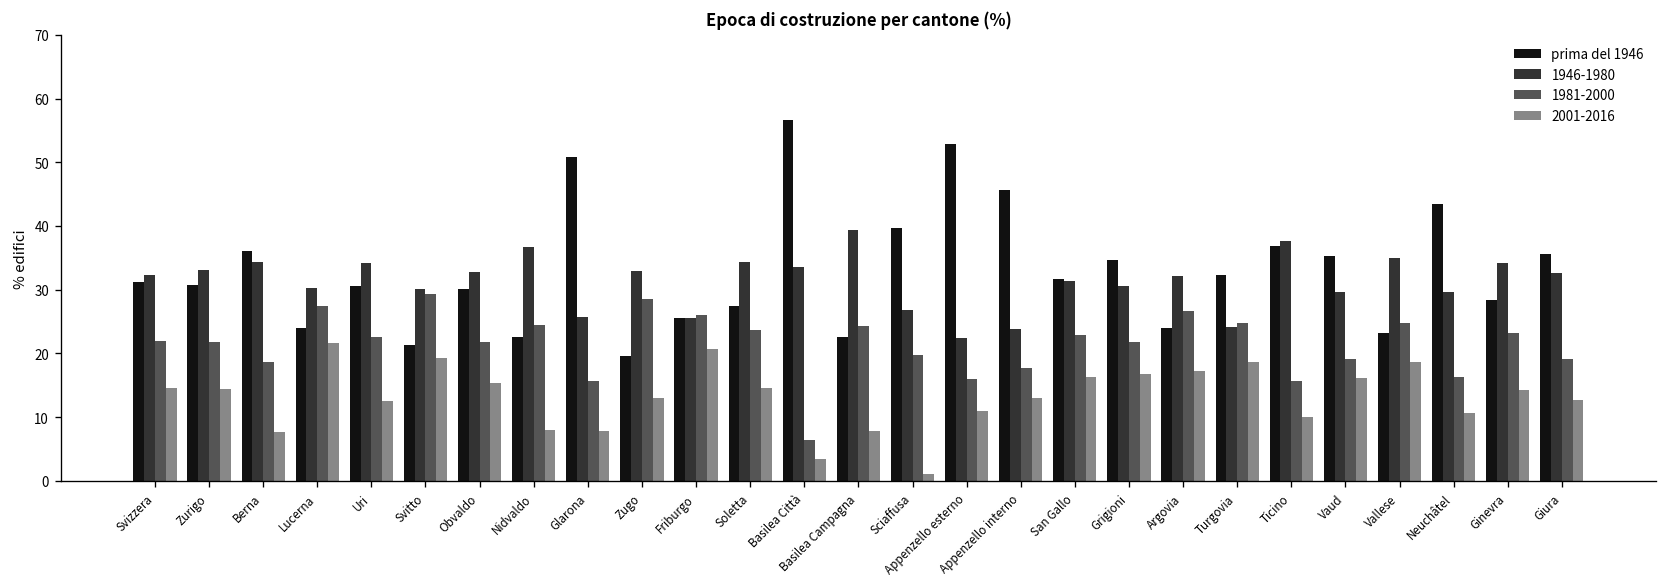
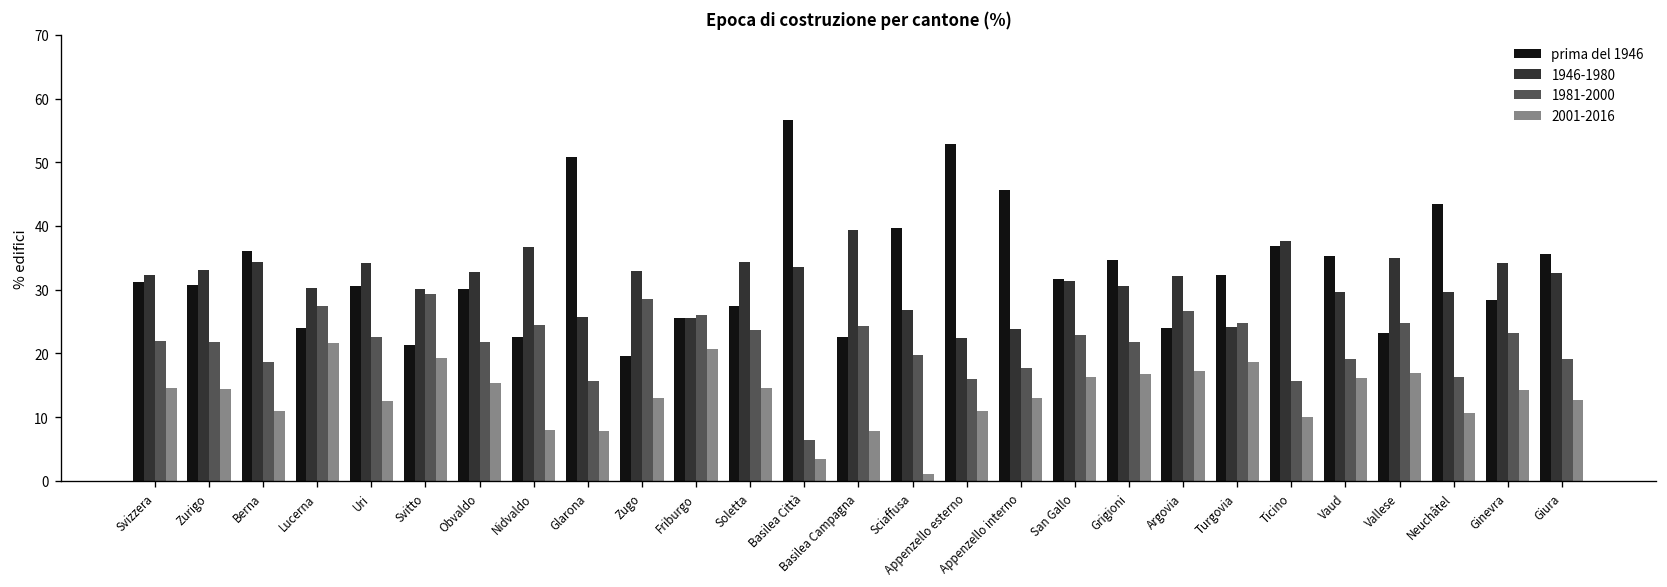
  {
    "2001-2016": {
      "Svizzera": 15,
      "Zurigo": 14,
-     "Berna": 8,
+     "Berna": 11,
      "Lucerna": 22,
      "Uri": 13,
      "Svitto": 19,
      "Obvaldo": 15,
      "Nidvaldo": 8,
      "Glarona": 8,
      "Zugo": 13,
      "Friburgo": 21,
      "Soletta": 15,
      "Basilea Città": 3,
      "Basilea Campagna": 8,
      "Sciaffusa": 1,
      "Appenzello esterno": 11,
      "Appenzello interno": 13,
      "San Gallo": 16,
      "Grigioni": 17,
      "Argovia": 17,
      "Turgovia": 19,
      "Ticino": 10,
      "Vaud": 16,
-     "Vallese": 19,
+     "Vallese": 17,
      "Neuchâtel": 11,
      "Ginevra": 14,
      "Giura": 13
    }
  }
